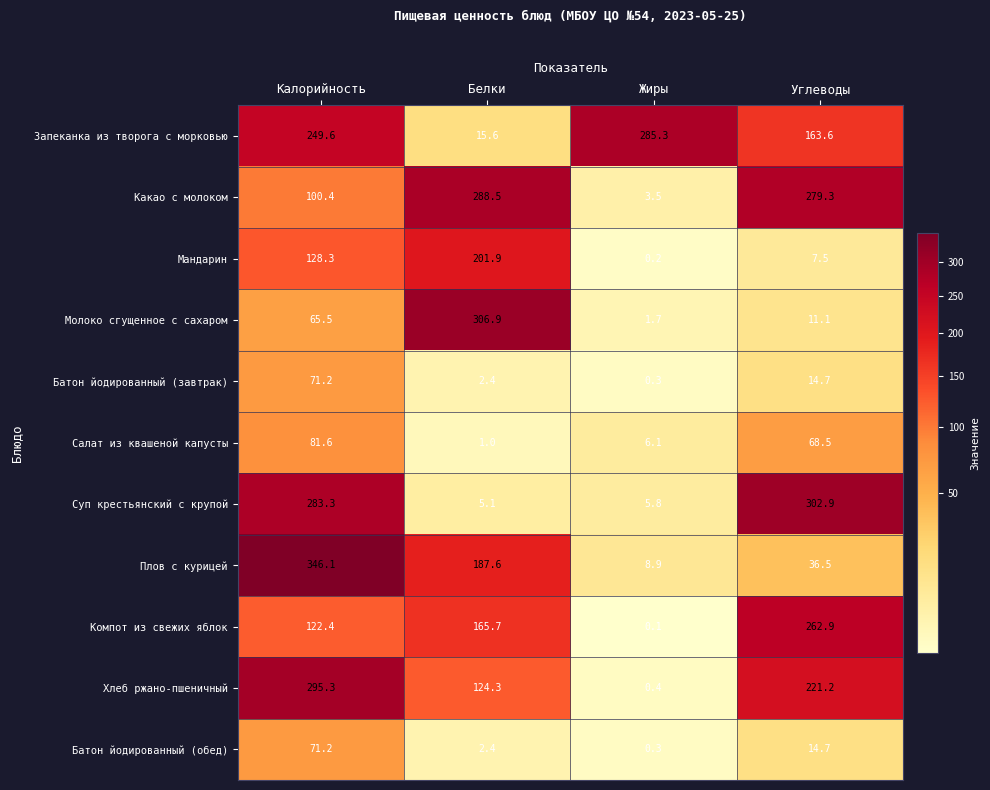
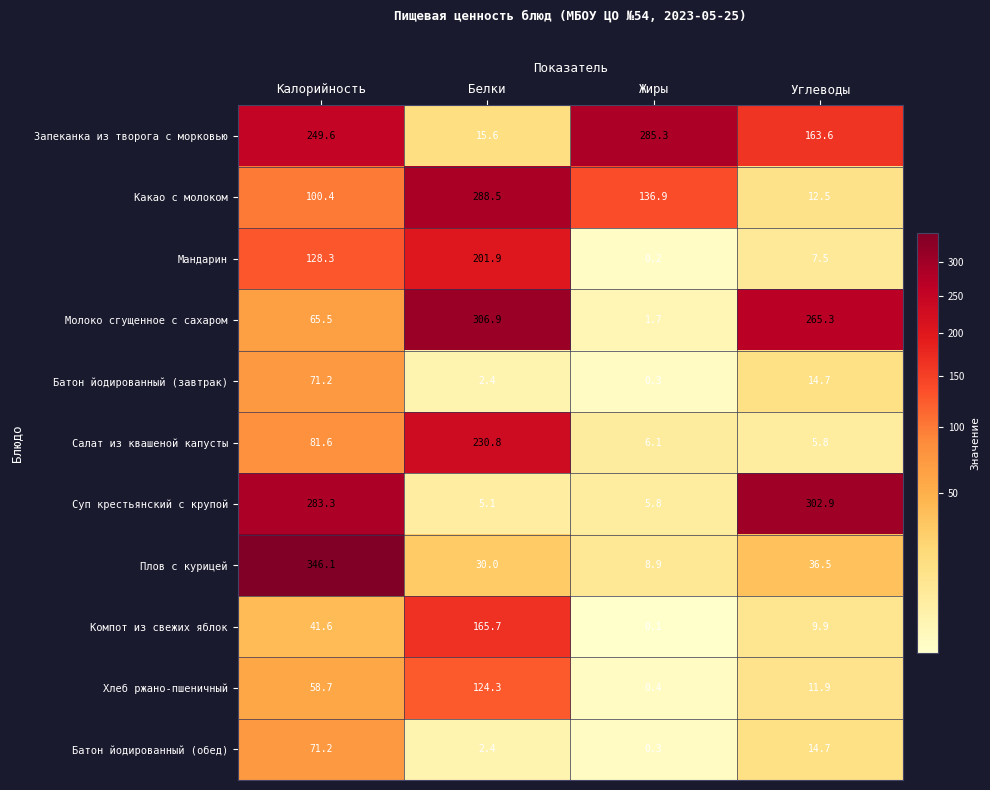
  {
    "Запеканка из творога с морковью": {
      "Калорийность": 249.6,
      "Белки": 15.6,
      "Жиры": 285.3,
      "Углеводы": 163.6
    },
    "Какао с молоком": {
      "Калорийность": 100.4,
      "Белки": 288.5,
-     "Жиры": 3.5,
-     "Углеводы": 279.3
+     "Жиры": 136.9,
+     "Углеводы": 12.5
    },
    "Мандарин": {
      "Калорийность": 128.3,
      "Белки": 201.9,
      "Жиры": 0.2,
      "Углеводы": 7.5
    },
    "Молоко сгущенное с сахаром": {
      "Калорийность": 65.5,
      "Белки": 306.9,
      "Жиры": 1.7,
-     "Углеводы": 11.1
+     "Углеводы": 265.3
    },
    "Батон йодированный (завтрак)": {
      "Калорийность": 71.2,
      "Белки": 2.4,
      "Жиры": 0.3,
      "Углеводы": 14.7
    },
    "Салат из квашеной капусты": {
      "Калорийность": 81.6,
-     "Белки": 1.0,
+     "Белки": 230.8,
      "Жиры": 6.1,
-     "Углеводы": 68.5
+     "Углеводы": 5.8
    },
    "Суп крестьянский с крупой": {
      "Калорийность": 283.3,
      "Белки": 5.1,
      "Жиры": 5.8,
      "Углеводы": 302.9
    },
    "Плов с курицей": {
      "Калорийность": 346.1,
-     "Белки": 187.6,
+     "Белки": 30.0,
      "Жиры": 8.9,
      "Углеводы": 36.5
    },
    "Компот из свежих яблок": {
-     "Калорийность": 122.4,
+     "Калорийность": 41.6,
      "Белки": 165.7,
      "Жиры": 0.1,
-     "Углеводы": 262.9
+     "Углеводы": 9.9
    },
    "Хлеб ржано-пшеничный": {
-     "Калорийность": 295.3,
+     "Калорийность": 58.7,
      "Белки": 124.3,
      "Жиры": 0.4,
-     "Углеводы": 221.2
+     "Углеводы": 11.9
    },
    "Батон йодированный (обед)": {
      "Калорийность": 71.2,
      "Белки": 2.4,
      "Жиры": 0.3,
      "Углеводы": 14.7
    }
  }
